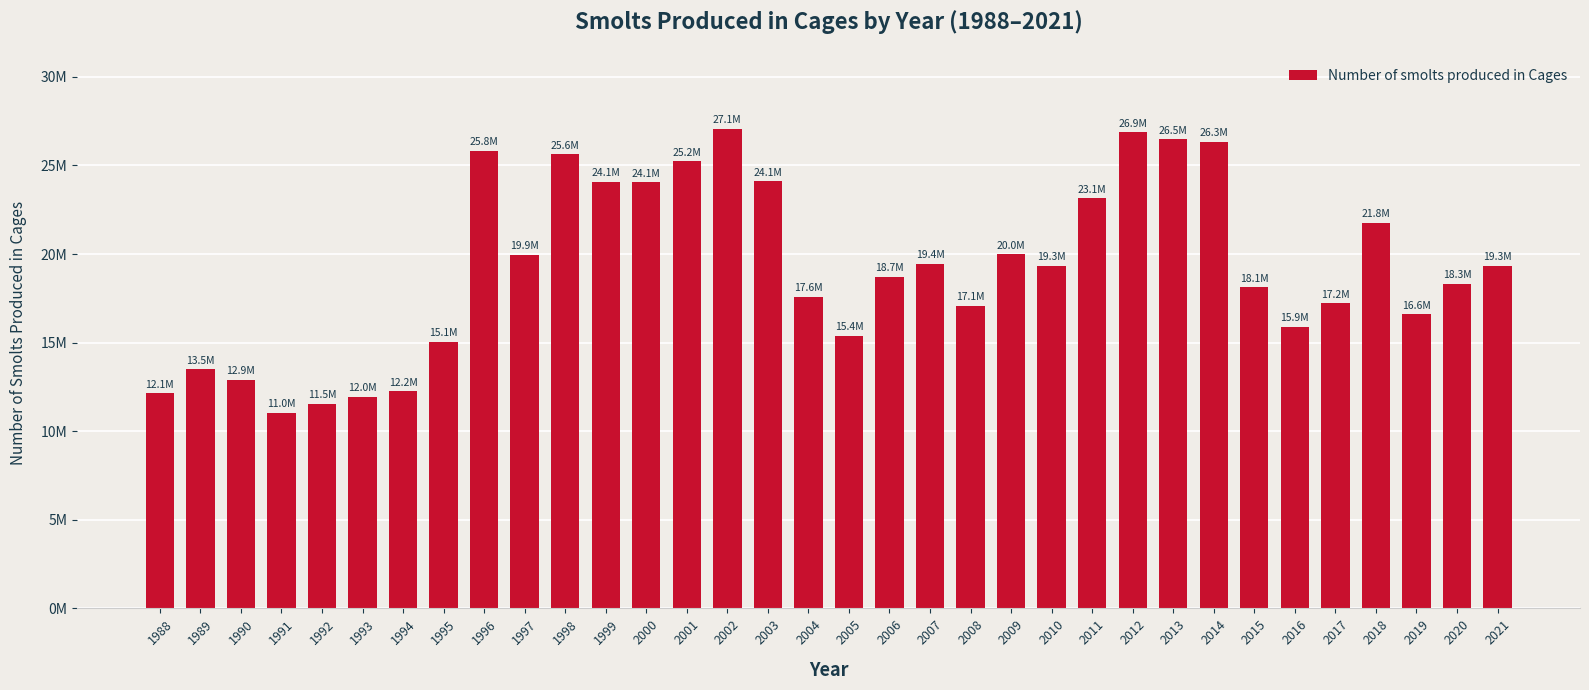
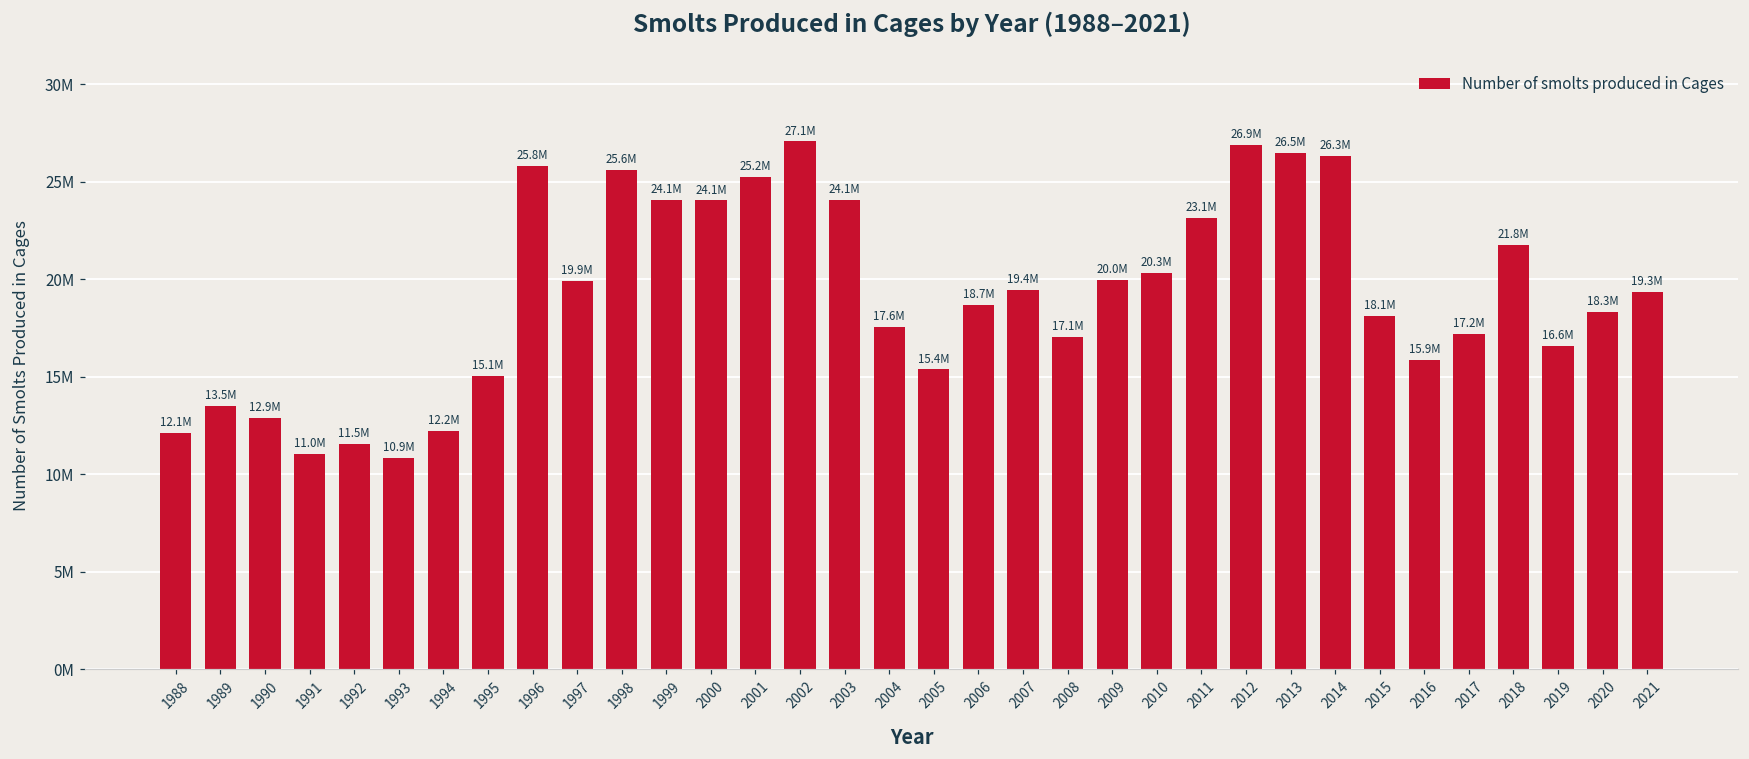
  {
    "1988": "12.1M",
    "1989": "13.5M",
    "1990": "12.9M",
    "1991": "11.0M",
    "1992": "11.5M",
-   "1993": "12.0M",
+   "1993": "10.9M",
    "1994": "12.2M",
    "1995": "15.1M",
    "1996": "25.8M",
    "1997": "19.9M",
    "1998": "25.6M",
    "1999": "24.1M",
    "2000": "24.1M",
    "2001": "25.2M",
    "2002": "27.1M",
    "2003": "24.1M",
    "2004": "17.6M",
    "2005": "15.4M",
    "2006": "18.7M",
    "2007": "19.4M",
    "2008": "17.1M",
    "2009": "20.0M",
-   "2010": "19.3M",
+   "2010": "20.3M",
    "2011": "23.1M",
    "2012": "26.9M",
    "2013": "26.5M",
    "2014": "26.3M",
    "2015": "18.1M",
    "2016": "15.9M",
    "2017": "17.2M",
    "2018": "21.8M",
    "2019": "16.6M",
    "2020": "18.3M",
    "2021": "19.3M"
  }
